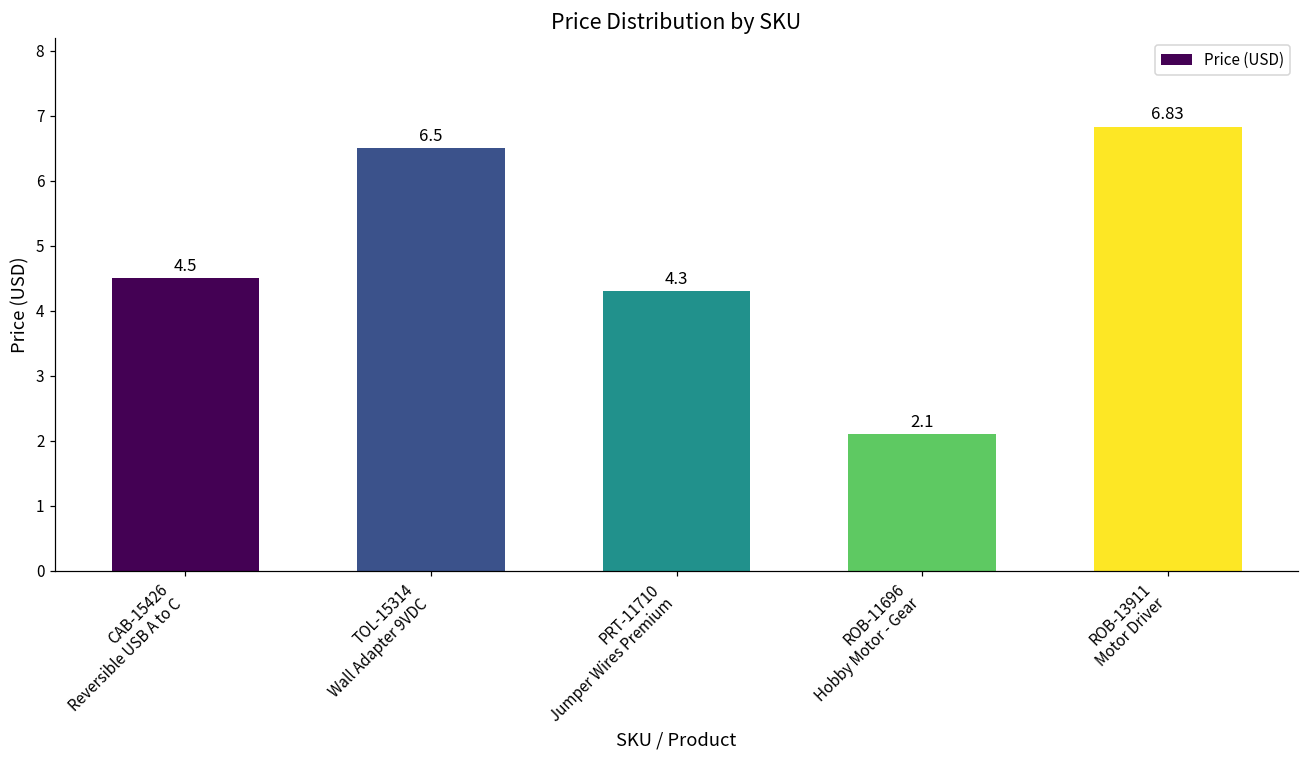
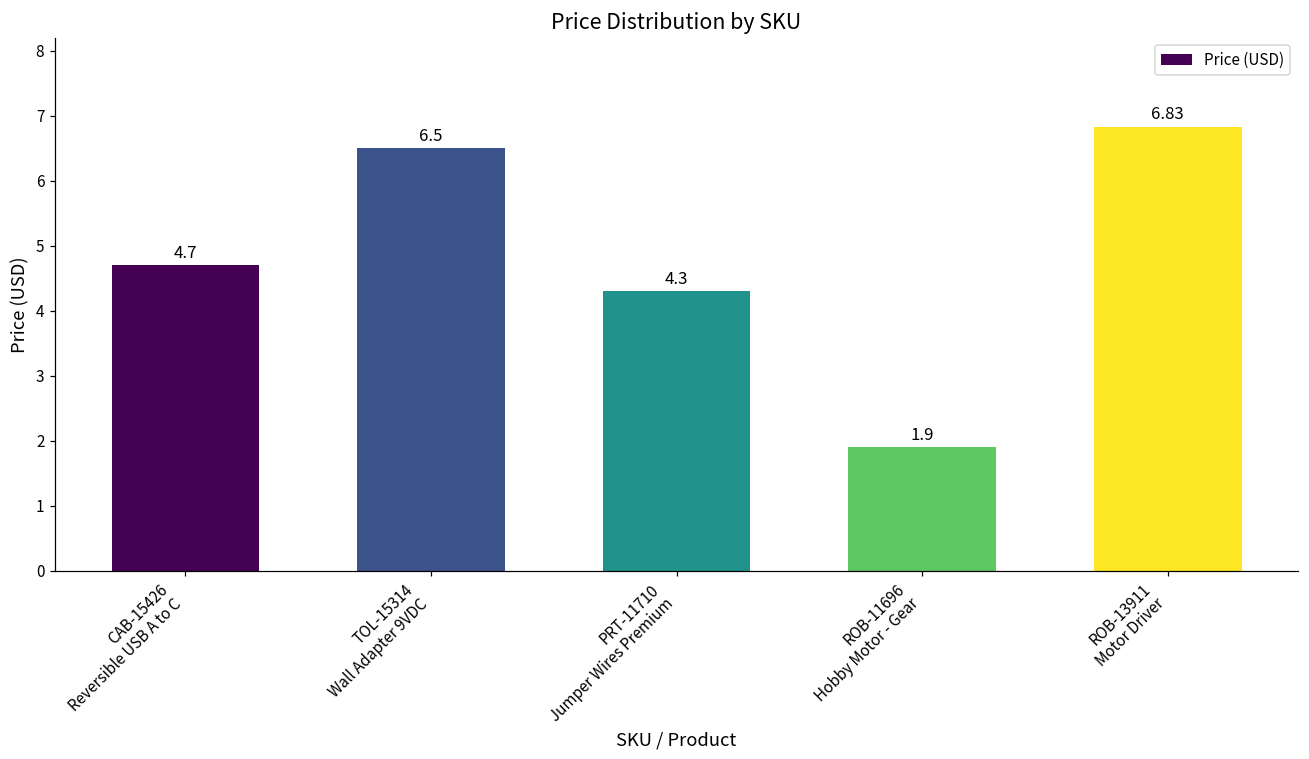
  {
-   "CAB-15426 Reversible USB A to C": 4.5,
+   "CAB-15426 Reversible USB A to C": 4.7,
    "TOL-15314 Wall Adapter 9VDC": 6.5,
    "PRT-11710 Jumper Wires Premium": 4.3,
-   "ROB-11696 Hobby Motor - Gear": 2.1,
+   "ROB-11696 Hobby Motor - Gear": 1.9,
    "ROB-13911 Motor Driver": 6.83
  }
